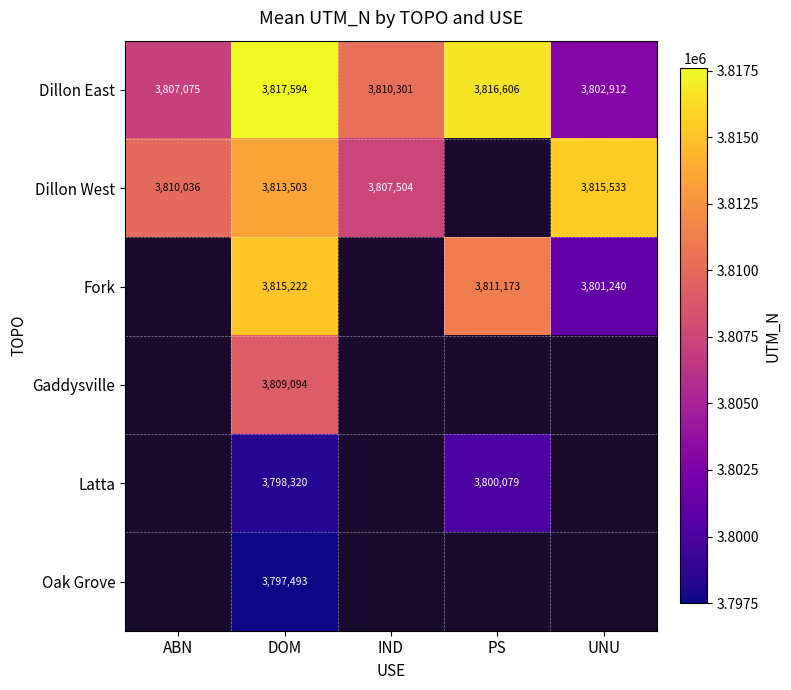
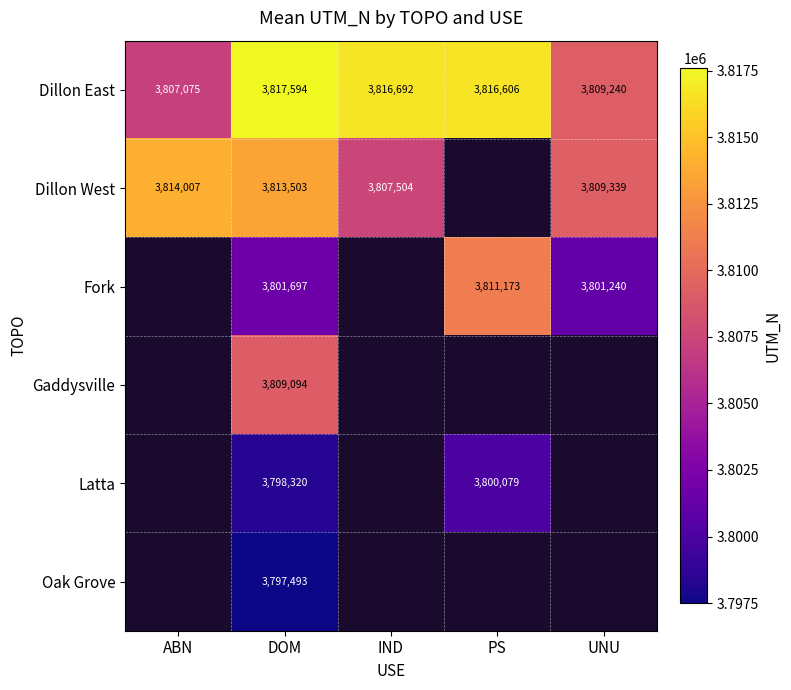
  {
    "Dillon East": {
      "ABN": "3,807,075",
      "DOM": "3,817,594",
-     "IND": "3,810,301",
+     "IND": "3,816,692",
      "PS": "3,816,606",
-     "UNU": "3,802,912"
+     "UNU": "3,809,240"
    },
    "Dillon West": {
-     "ABN": "3,810,036",
+     "ABN": "3,814,007",
      "DOM": "3,813,503",
      "IND": "3,807,504",
-     "UNU": "3,815,533"
+     "UNU": "3,809,339"
    },
    "Fork": {
-     "DOM": "3,815,222",
+     "DOM": "3,801,697",
      "PS": "3,811,173",
      "UNU": "3,801,240"
    },
    "Gaddysville": {
      "DOM": "3,809,094"
    },
    "Latta": {
      "DOM": "3,798,320",
      "PS": "3,800,079"
    },
    "Oak Grove": {
      "DOM": "3,797,493"
    }
  }
